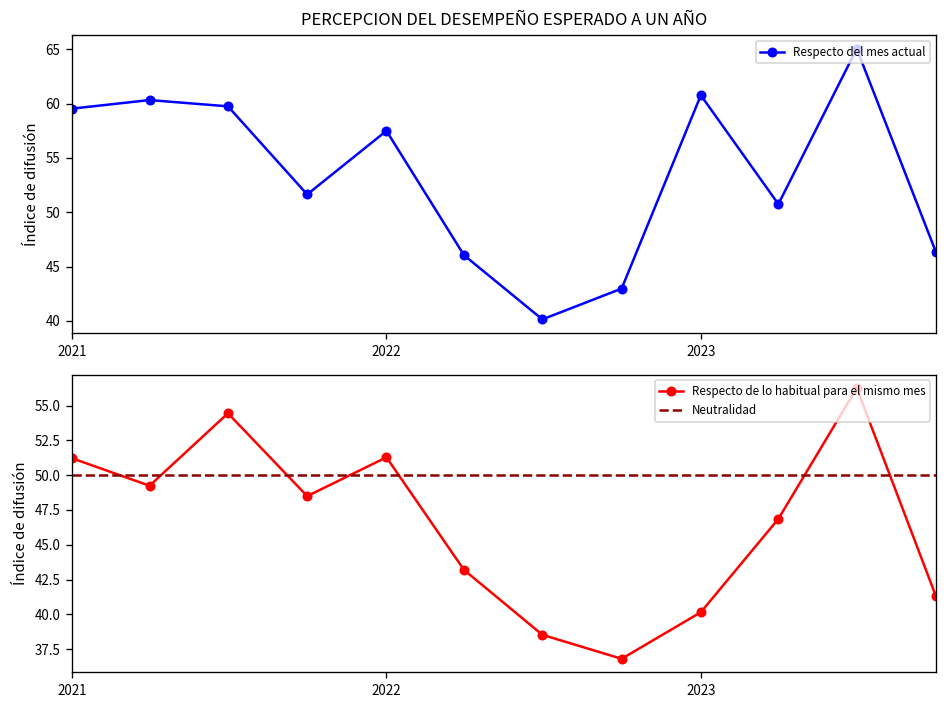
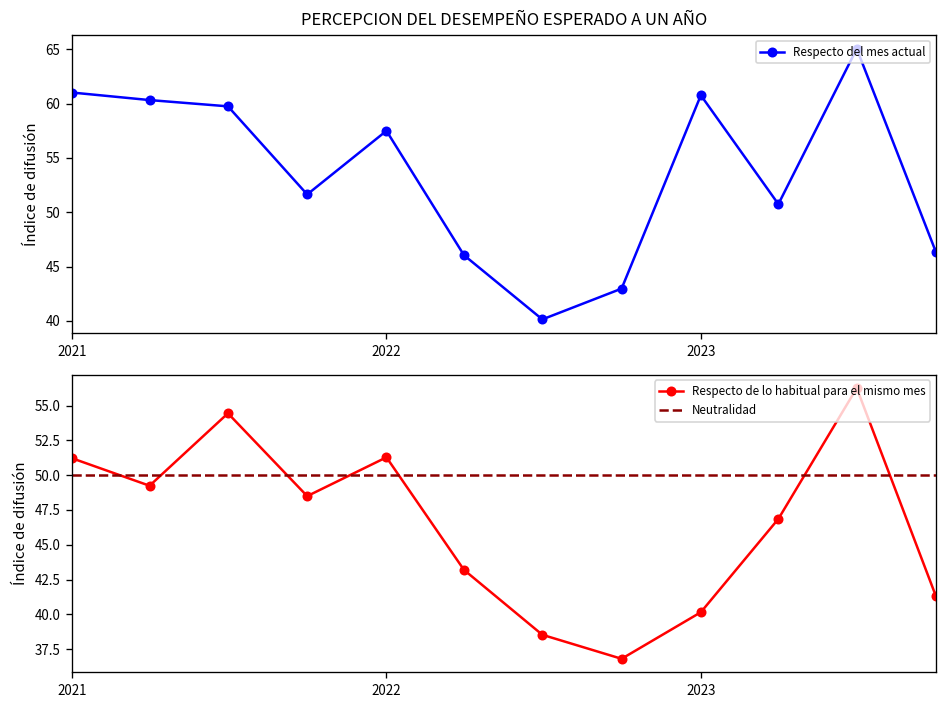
  {
    "PERCEPCION DEL DESEMPEÑO ESPERADO A UN AÑO": {
-     "2021": 60,
+     "2021": 61,
      "2022": 58,
      "2023": 61
    }
  }
